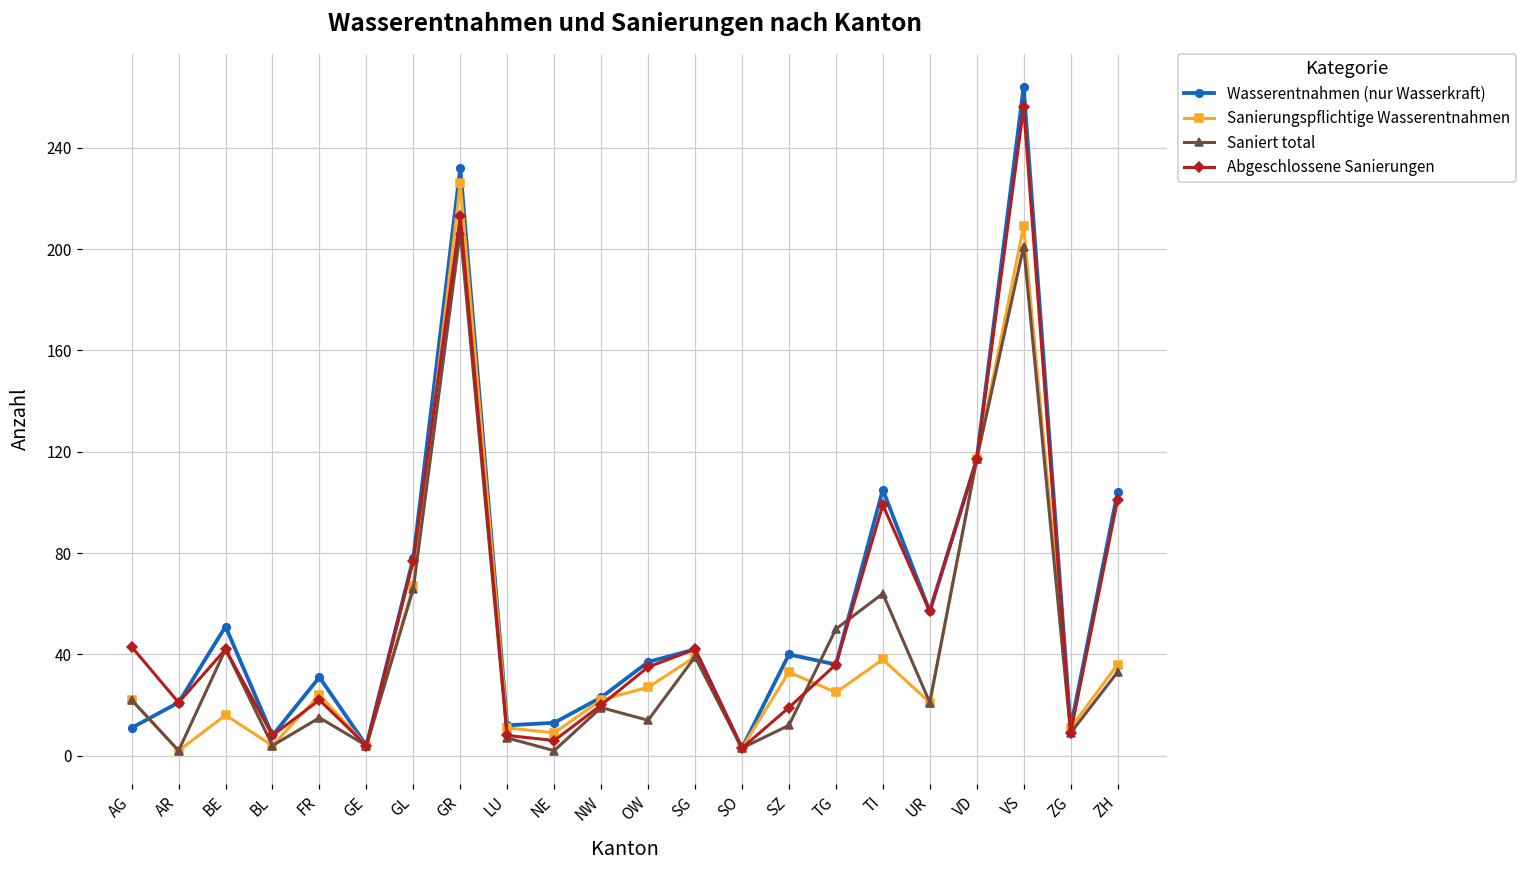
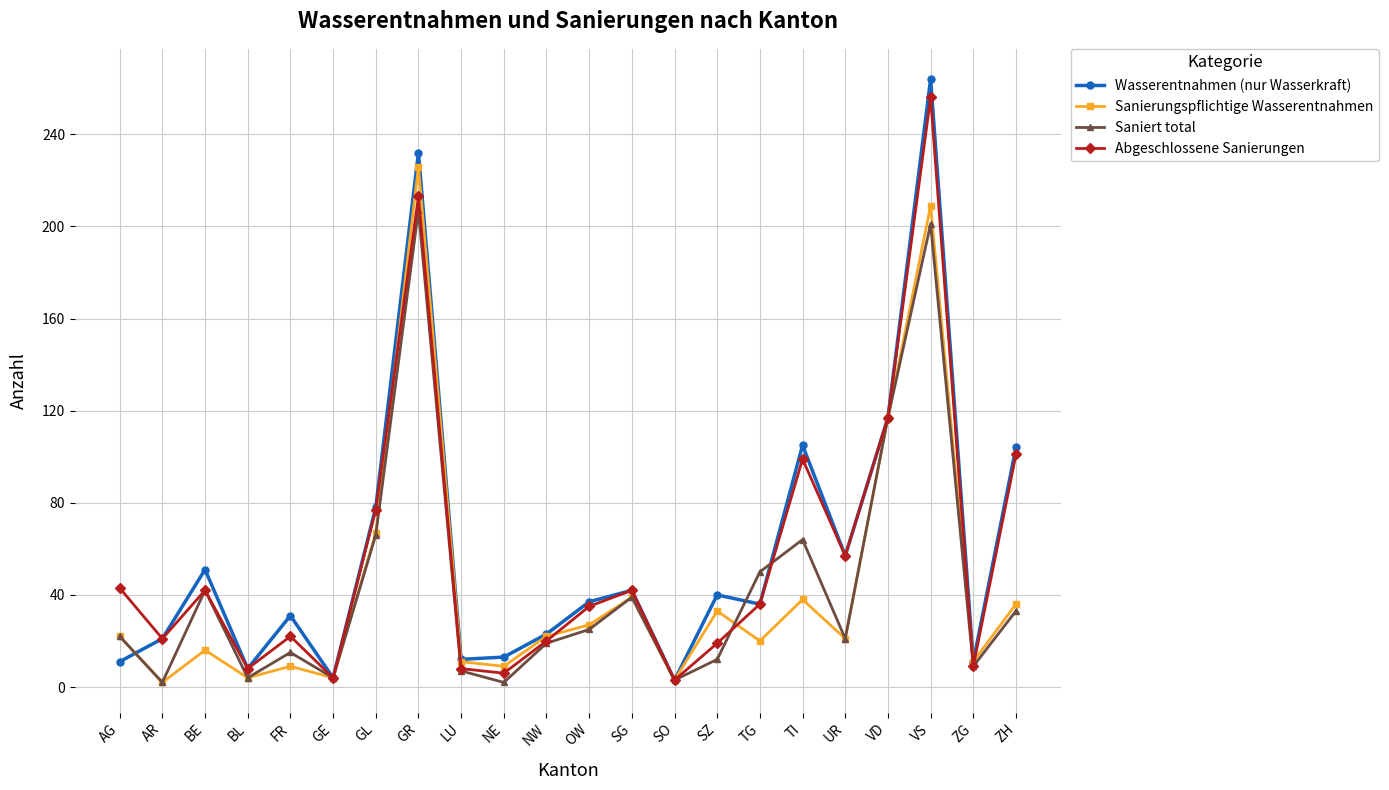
  {
    "Wasserentnahmen (nur Wasserkraft)": {
      "AG": 11,
      "BE": 51,
      "FR": 31,
      "GR": 232,
      "NE": 13,
      "OW": 37,
      "SZ": 40,
      "TI": 105,
      "VS": 264,
      "ZH": 104
    },
    "Sanierungspflichtige Wasserentnahmen": {
      "BE": 16,
-     "FR": 24,
+     "FR": 9,
      "GR": 226,
      "NE": 9,
      "OW": 27,
      "SZ": 33,
-     "TG": 25,
+     "TG": 20,
      "TI": 38,
      "VS": 209,
      "ZH": 36
    },
    "Saniert total": {
      "FR": 15,
      "GR": 207,
      "NE": 2,
-     "OW": 14,
+     "OW": 25,
      "SZ": 12,
      "TG": 50,
      "TI": 64,
      "VS": 201,
      "ZH": 33
    },
    "Abgeschlossene Sanierungen": {
      "AG": 43,
      "FR": 22,
      "GR": 213,
      "NE": 6,
      "OW": 35,
      "SZ": 19,
      "TI": 99,
      "VS": 256,
      "ZH": 101
    }
  }
